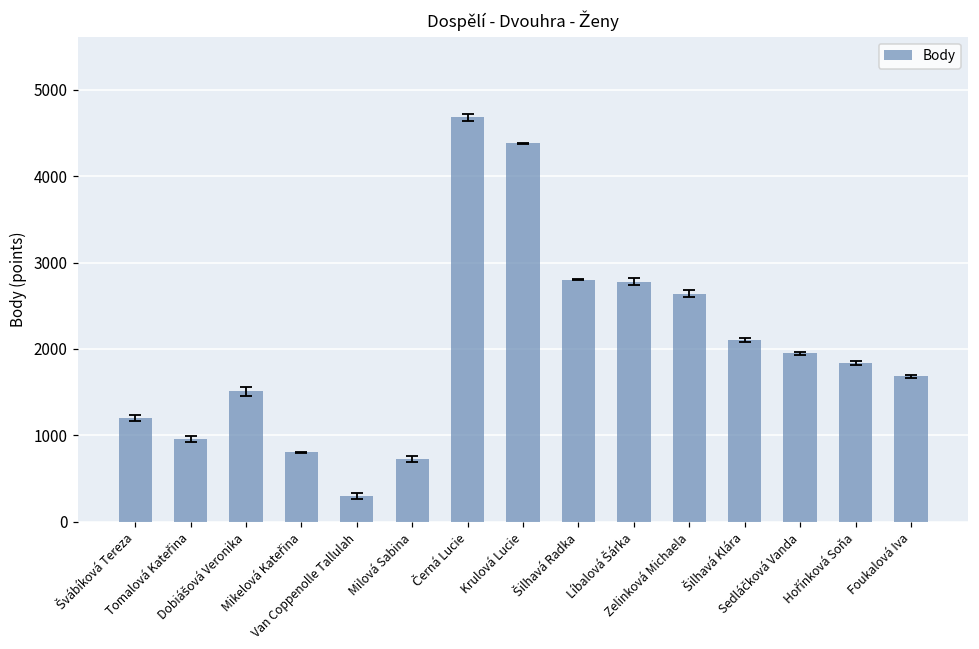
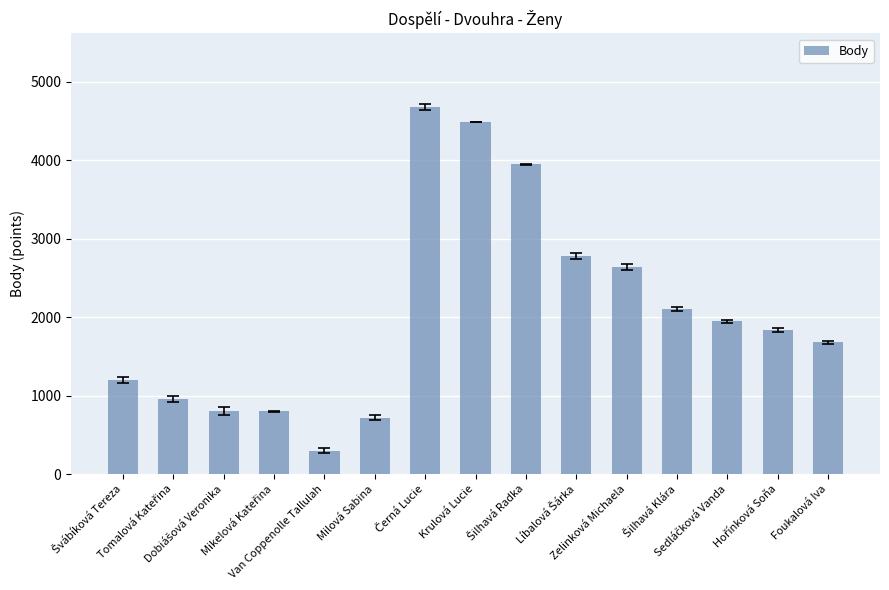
  {
    "Body": {
      "Švábíková Tereza": 1200,
      "Tomalová Kateřina": 1000,
-     "Dobiášová Veronika": 1500,
+     "Dobiášová Veronika": 800,
      "Mikelová Kateřina": 800,
      "Van Coppenolle Tallulah": 300,
      "Milová Sabina": 700,
      "Černá Lucie": 4700,
-     "Krulová Lucie": 4400,
-     "Šilhavá Radka": 2800,
+     "Krulová Lucie": 4500,
+     "Šilhavá Radka": 3900,
      "Líbalová Šárka": 2800,
      "Zelinková Michaela": 2600,
      "Šilhavá Klára": 2100,
      "Sedláčková Vanda": 2000,
      "Hořínková Soňa": 1800,
      "Foukalová Iva": 1700
    }
  }
